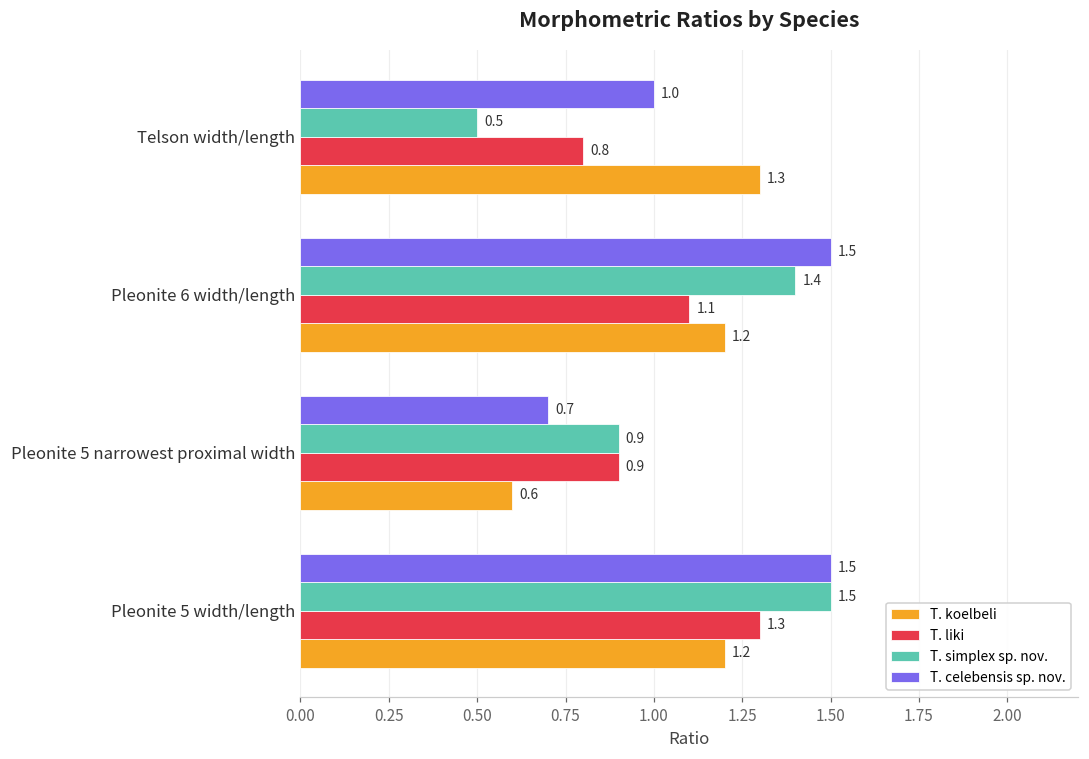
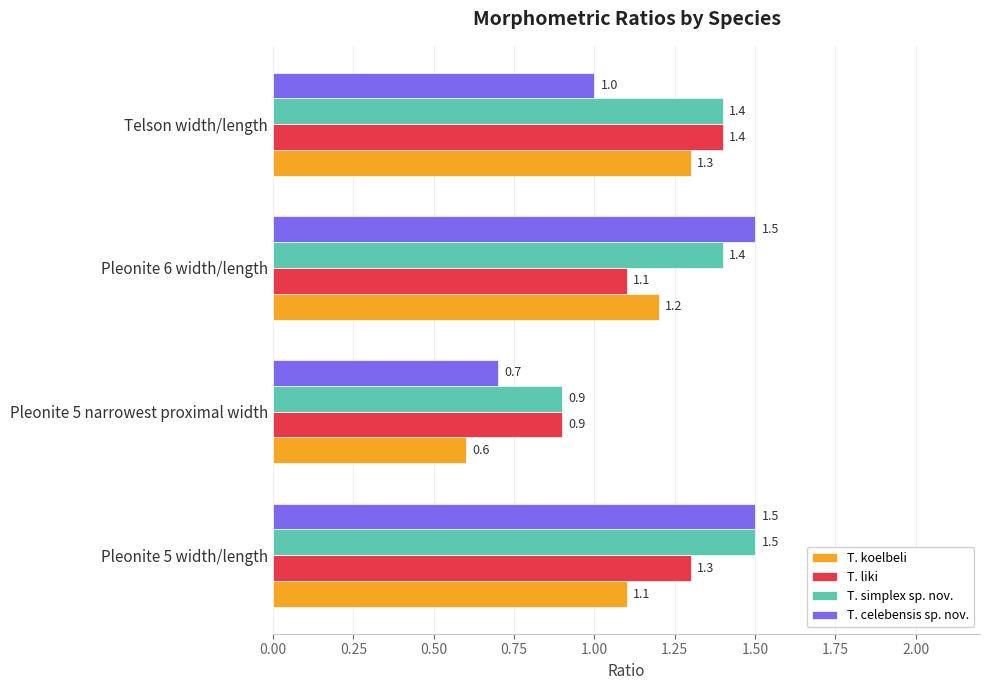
  {
    "T. koelbeli": {
      "Telson width/length": 1.3,
      "Pleonite 6 width/length": 1.2,
      "Pleonite 5 narrowest proximal width": 0.6,
-     "Pleonite 5 width/length": 1.2
+     "Pleonite 5 width/length": 1.1
    },
    "T. liki": {
-     "Telson width/length": 0.8,
+     "Telson width/length": 1.4,
      "Pleonite 6 width/length": 1.1,
      "Pleonite 5 narrowest proximal width": 0.9,
      "Pleonite 5 width/length": 1.3
    },
    "T. simplex sp. nov.": {
-     "Telson width/length": 0.5,
+     "Telson width/length": 1.4,
      "Pleonite 6 width/length": 1.4,
      "Pleonite 5 narrowest proximal width": 0.9,
      "Pleonite 5 width/length": 1.5
    },
    "T. celebensis sp. nov.": {
      "Telson width/length": 1.0,
      "Pleonite 6 width/length": 1.5,
      "Pleonite 5 narrowest proximal width": 0.7,
      "Pleonite 5 width/length": 1.5
    }
  }
